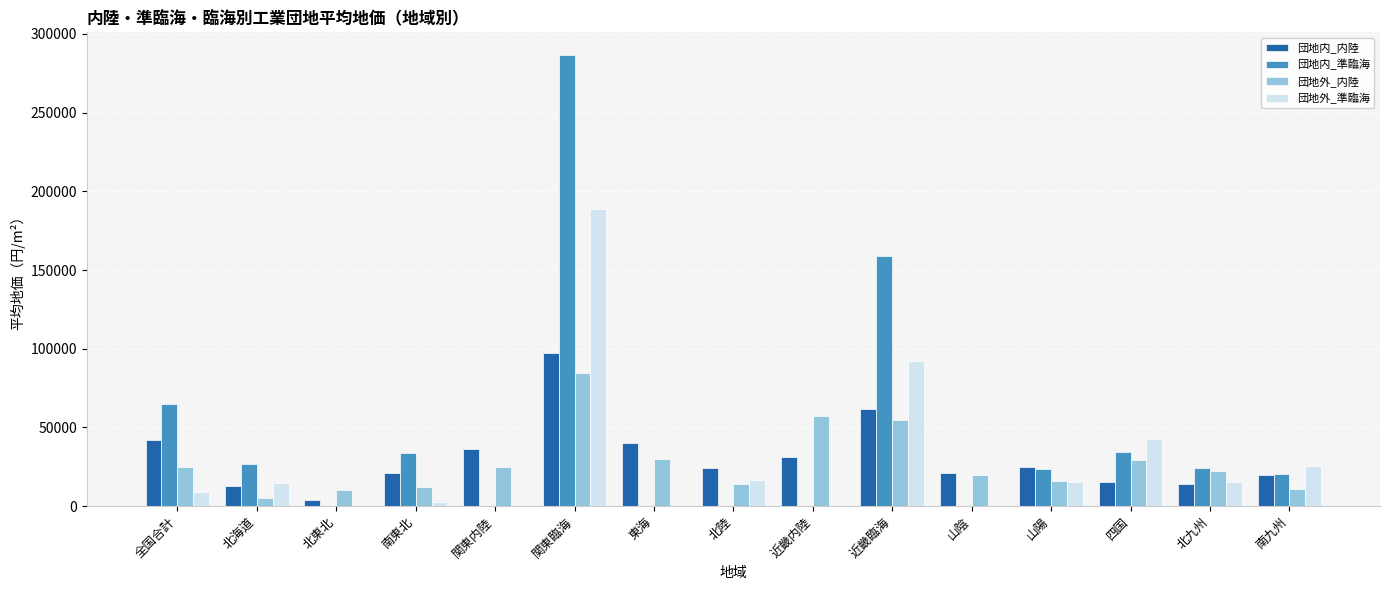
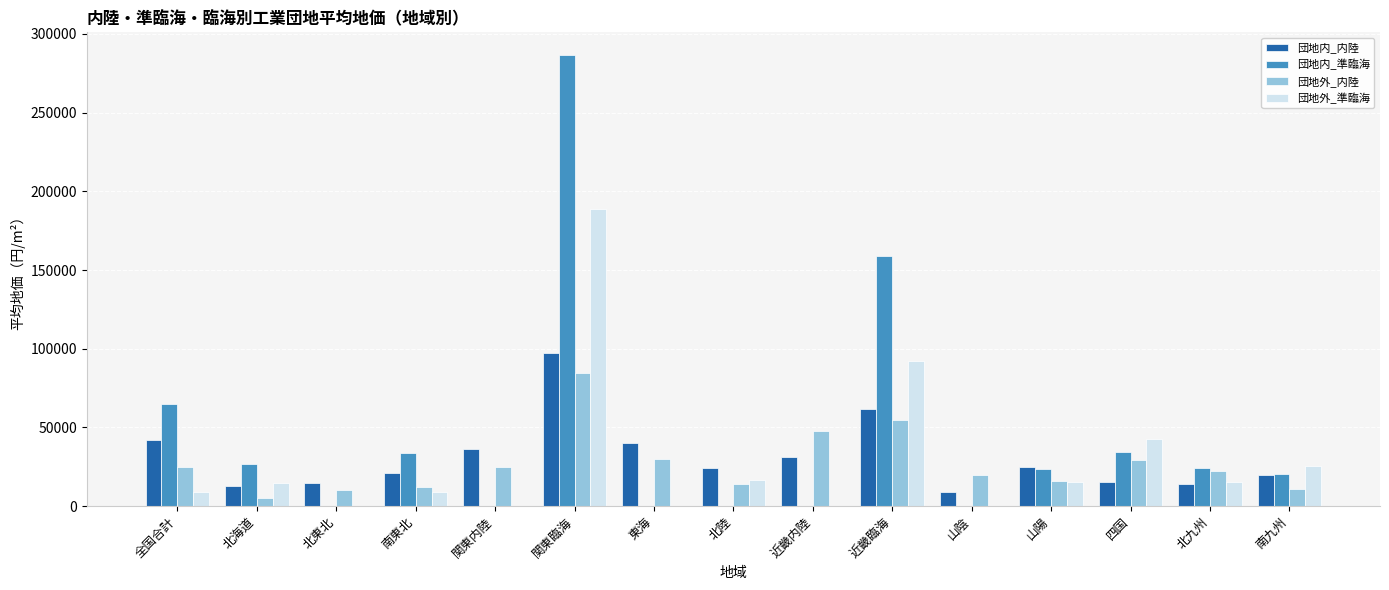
  {
    "団地内_内陸": {
      "全国合計": 42000,
      "北海道": 13000,
-     "北東北": 4000,
+     "北東北": 15000,
      "南東北": 21000,
      "関東内陸": 36000,
      "関東臨海": 97000,
      "東海": 40000,
      "北陸": 24000,
      "近畿内陸": 31000,
      "近畿臨海": 62000,
-     "山陰": 21000,
+     "山陰": 9000,
      "山陽": 25000,
      "四国": 16000,
      "北九州": 14000,
      "南九州": 20000
    },
    "団地内_準臨海": {
      "全国合計": 65000,
      "北海道": 27000,
      "北東北": 0,
      "南東北": 34000,
      "関東内陸": 0,
      "関東臨海": 287000,
      "東海": 0,
      "北陸": 0,
      "近畿内陸": 0,
      "近畿臨海": 159000,
      "山陰": 0,
      "山陽": 24000,
      "四国": 34000,
      "北九州": 24000,
      "南九州": 20000
    },
    "団地外_内陸": {
      "全国合計": 25000,
      "北海道": 5000,
      "北東北": 10000,
      "南東北": 12000,
      "関東内陸": 25000,
      "関東臨海": 85000,
      "東海": 30000,
      "北陸": 14000,
-     "近畿内陸": 58000,
+     "近畿内陸": 48000,
      "近畿臨海": 55000,
      "山陰": 20000,
      "山陽": 16000,
      "四国": 29000,
      "北九州": 22000,
      "南九州": 11000
    },
    "団地外_準臨海": {
      "全国合計": 9000,
      "北海道": 15000,
      "北東北": 0,
-     "南東北": 3000,
+     "南東北": 9000,
      "関東内陸": 0,
      "関東臨海": 189000,
      "東海": 0,
      "北陸": 17000,
      "近畿内陸": 0,
      "近畿臨海": 92000,
      "山陰": 0,
      "山陽": 15000,
      "四国": 43000,
      "北九州": 16000,
      "南九州": 25000
    }
  }
